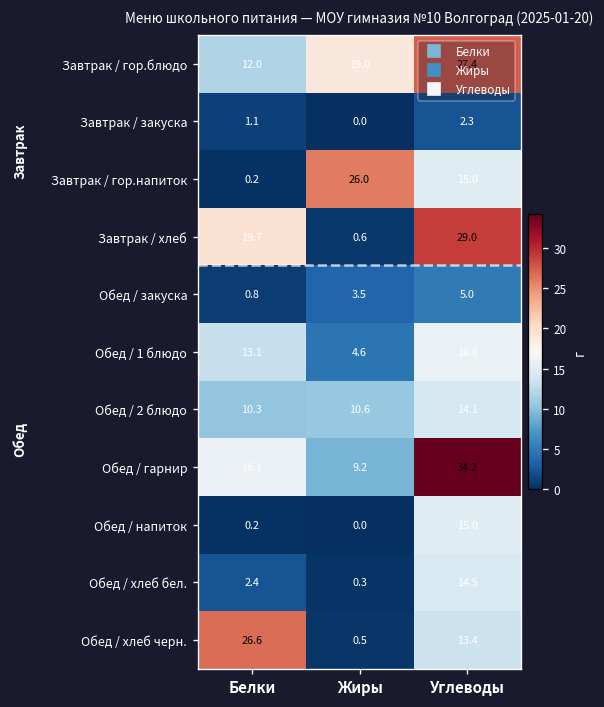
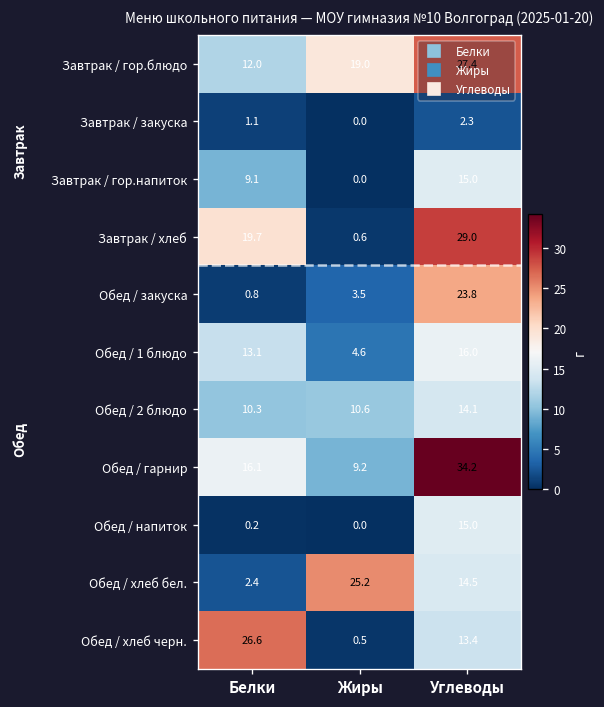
  {
    "Завтрак / гор.блюдо": {
      "Белки": 12.0
    },
    "Завтрак / закуска": {
      "Белки": 1.1,
      "Жиры": 0.0,
      "Углеводы": 2.3
    },
    "Завтрак / гор.напиток": {
-     "Белки": 0.2,
-     "Жиры": 26.0
+     "Белки": 9.1,
+     "Жиры": 0.0
    },
    "Завтрак / хлеб": {
      "Жиры": 0.6,
      "Углеводы": 29.0
    },
    "Обед / закуска": {
      "Белки": 0.8,
      "Жиры": 3.5,
-     "Углеводы": 5.0
+     "Углеводы": 23.8
    },
    "Обед / 1 блюдо": {
      "Белки": 13.1,
      "Жиры": 4.6
    },
    "Обед / 2 блюдо": {
      "Белки": 10.3,
      "Жиры": 10.6
    },
    "Обед / гарнир": {
      "Жиры": 9.2,
      "Углеводы": 34.2
    },
    "Обед / напиток": {
      "Белки": 0.2,
      "Жиры": 0.0
    },
    "Обед / хлеб бел.": {
      "Белки": 2.4,
-     "Жиры": 0.3
+     "Жиры": 25.2
    },
    "Обед / хлеб черн.": {
      "Белки": 26.6,
      "Жиры": 0.5,
      "Углеводы": 13.4
    }
  }
